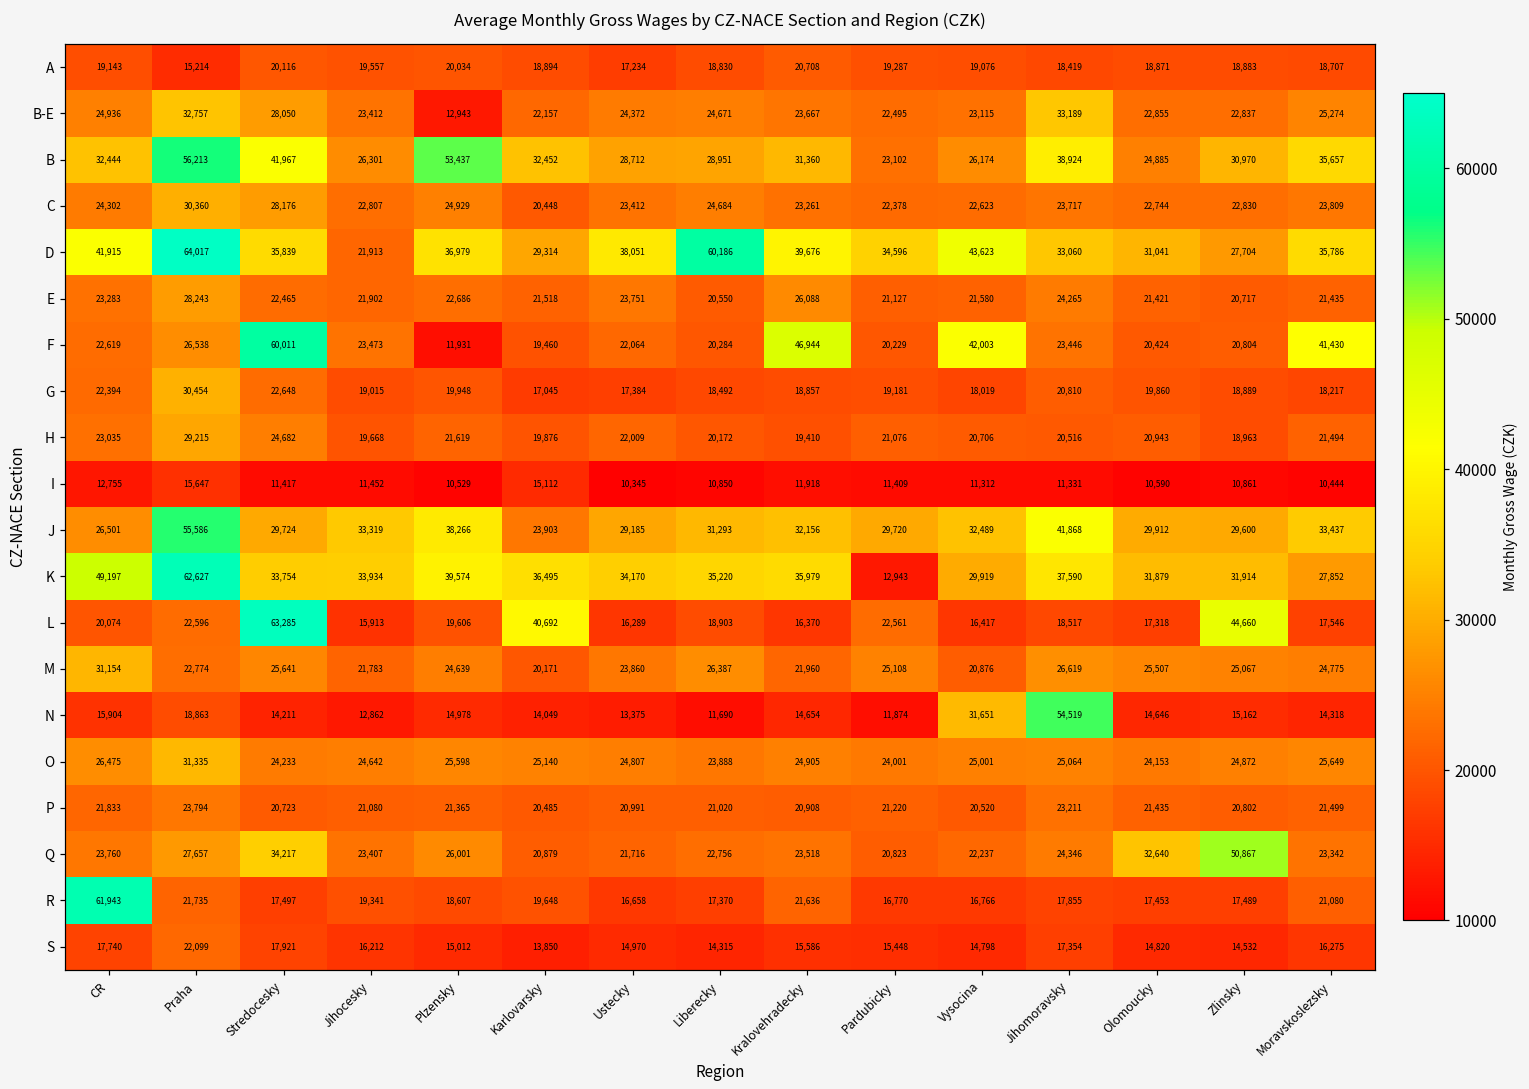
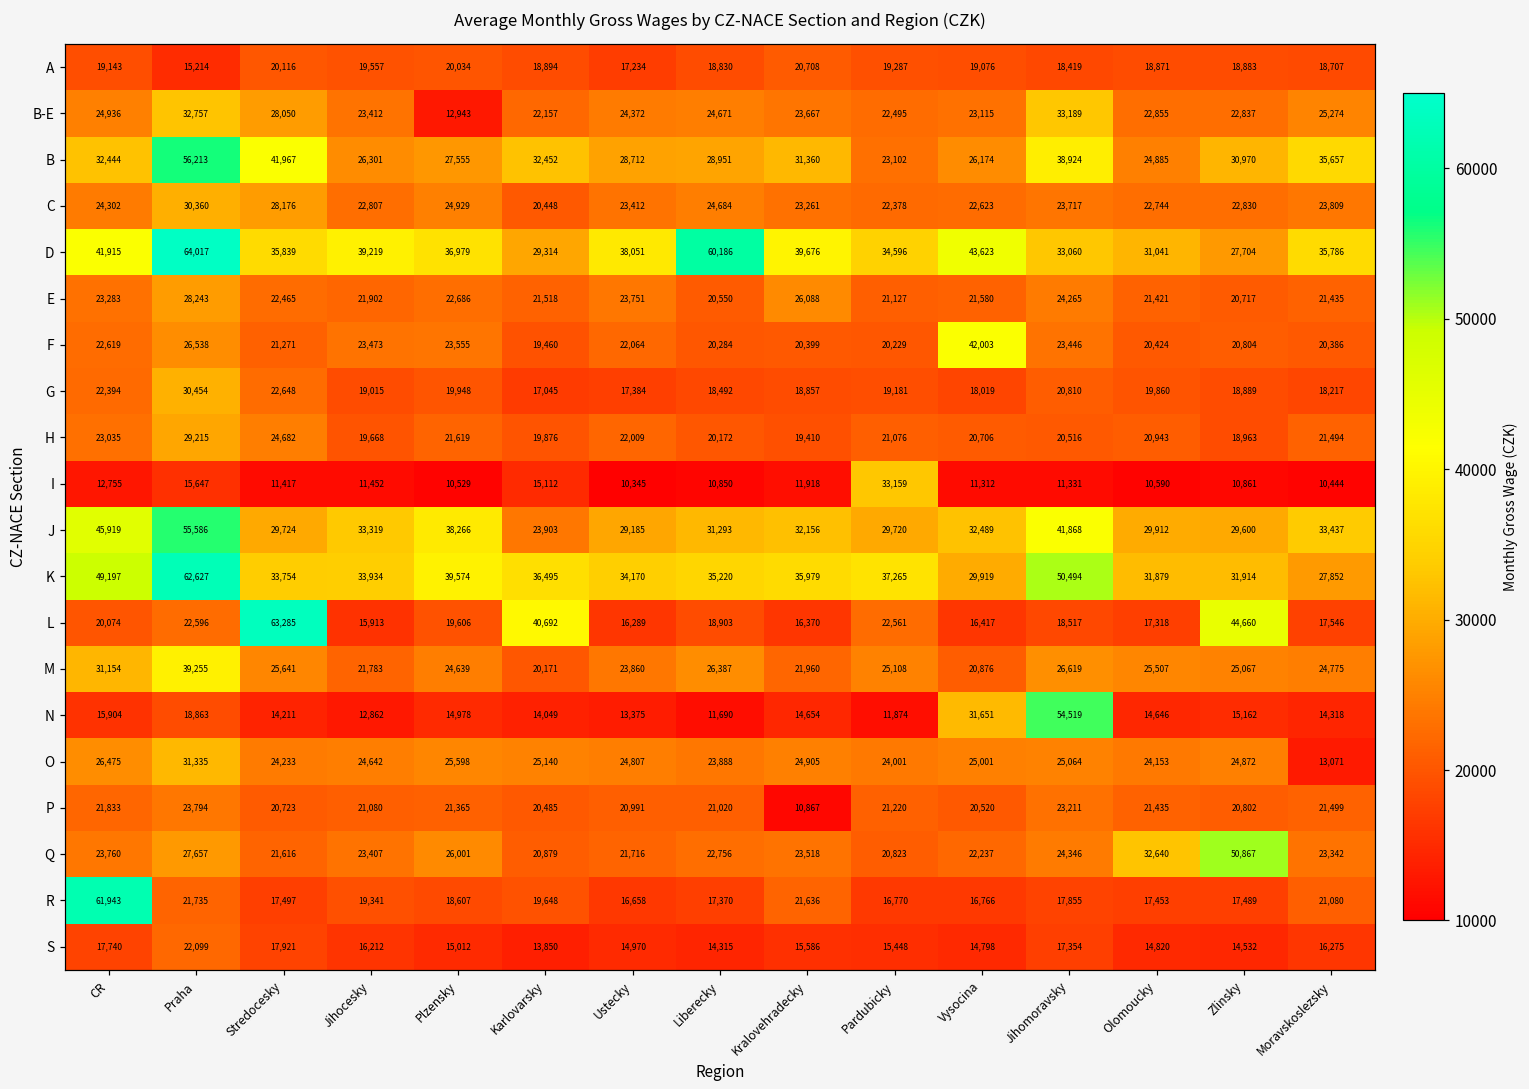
  {
    "B": {
      "CR": "32,444",
      "Praha": "56,213",
      "Stredocesky": "41,967",
      "Jihocesky": "26,301",
-     "Plzensky": "53,437",
+     "Plzensky": "27,555",
      "Karlovarsky": "32,452",
      "Ustecky": "28,712",
      "Liberecky": "28,951",
      "Kralovehradecky": "31,360",
      "Pardubicky": "23,102",
      "Vysocina": "26,174",
      "Jihomoravsky": "38,924",
      "Olomoucky": "24,885",
      "Zlinsky": "30,970",
      "Moravskoslezsky": "35,657"
    },
    "D": {
      "CR": "41,915",
      "Praha": "64,017",
      "Stredocesky": "35,839",
-     "Jihocesky": "21,913",
+     "Jihocesky": "39,219",
      "Plzensky": "36,979",
      "Karlovarsky": "29,314",
      "Ustecky": "38,051",
      "Liberecky": "60,186",
      "Kralovehradecky": "39,676",
      "Pardubicky": "34,596",
      "Vysocina": "43,623",
      "Jihomoravsky": "33,060",
      "Olomoucky": "31,041",
      "Zlinsky": "27,704",
      "Moravskoslezsky": "35,786"
    },
    "F": {
      "CR": "22,619",
      "Praha": "26,538",
-     "Stredocesky": "60,011",
+     "Stredocesky": "21,271",
      "Jihocesky": "23,473",
-     "Plzensky": "11,931",
+     "Plzensky": "23,555",
      "Karlovarsky": "19,460",
      "Ustecky": "22,064",
      "Liberecky": "20,284",
-     "Kralovehradecky": "46,944",
+     "Kralovehradecky": "20,399",
      "Pardubicky": "20,229",
      "Vysocina": "42,003",
      "Jihomoravsky": "23,446",
      "Olomoucky": "20,424",
      "Zlinsky": "20,804",
-     "Moravskoslezsky": "41,430"
+     "Moravskoslezsky": "20,386"
    },
    "I": {
      "CR": "12,755",
      "Praha": "15,647",
      "Stredocesky": "11,417",
      "Jihocesky": "11,452",
      "Plzensky": "10,529",
      "Karlovarsky": "15,112",
      "Ustecky": "10,345",
      "Liberecky": "10,850",
      "Kralovehradecky": "11,918",
-     "Pardubicky": "11,409",
+     "Pardubicky": "33,159",
      "Vysocina": "11,312",
      "Jihomoravsky": "11,331",
      "Olomoucky": "10,590",
      "Zlinsky": "10,861",
      "Moravskoslezsky": "10,444"
    },
    "J": {
-     "CR": "26,501",
+     "CR": "45,919",
      "Praha": "55,586",
      "Stredocesky": "29,724",
      "Jihocesky": "33,319",
      "Plzensky": "38,266",
      "Karlovarsky": "23,903",
      "Ustecky": "29,185",
      "Liberecky": "31,293",
      "Kralovehradecky": "32,156",
      "Pardubicky": "29,720",
      "Vysocina": "32,489",
      "Jihomoravsky": "41,868",
      "Olomoucky": "29,912",
      "Zlinsky": "29,600",
      "Moravskoslezsky": "33,437"
    },
    "K": {
      "CR": "49,197",
      "Praha": "62,627",
      "Stredocesky": "33,754",
      "Jihocesky": "33,934",
      "Plzensky": "39,574",
      "Karlovarsky": "36,495",
      "Ustecky": "34,170",
      "Liberecky": "35,220",
      "Kralovehradecky": "35,979",
-     "Pardubicky": "12,943",
+     "Pardubicky": "37,265",
      "Vysocina": "29,919",
-     "Jihomoravsky": "37,590",
+     "Jihomoravsky": "50,494",
      "Olomoucky": "31,879",
      "Zlinsky": "31,914",
      "Moravskoslezsky": "27,852"
    },
    "M": {
      "CR": "31,154",
-     "Praha": "22,774",
+     "Praha": "39,255",
      "Stredocesky": "25,641",
      "Jihocesky": "21,783",
      "Plzensky": "24,639",
      "Karlovarsky": "20,171",
      "Ustecky": "23,860",
      "Liberecky": "26,387",
      "Kralovehradecky": "21,960",
      "Pardubicky": "25,108",
      "Vysocina": "20,876",
      "Jihomoravsky": "26,619",
      "Olomoucky": "25,507",
      "Zlinsky": "25,067",
      "Moravskoslezsky": "24,775"
    },
    "O": {
      "CR": "26,475",
      "Praha": "31,335",
      "Stredocesky": "24,233",
      "Jihocesky": "24,642",
      "Plzensky": "25,598",
      "Karlovarsky": "25,140",
      "Ustecky": "24,807",
      "Liberecky": "23,888",
      "Kralovehradecky": "24,905",
      "Pardubicky": "24,001",
      "Vysocina": "25,001",
      "Jihomoravsky": "25,064",
      "Olomoucky": "24,153",
      "Zlinsky": "24,872",
-     "Moravskoslezsky": "25,649"
+     "Moravskoslezsky": "13,071"
    },
    "P": {
      "CR": "21,833",
      "Praha": "23,794",
      "Stredocesky": "20,723",
      "Jihocesky": "21,080",
      "Plzensky": "21,365",
      "Karlovarsky": "20,485",
      "Ustecky": "20,991",
      "Liberecky": "21,020",
-     "Kralovehradecky": "20,908",
+     "Kralovehradecky": "10,867",
      "Pardubicky": "21,220",
      "Vysocina": "20,520",
      "Jihomoravsky": "23,211",
      "Olomoucky": "21,435",
      "Zlinsky": "20,802",
      "Moravskoslezsky": "21,499"
    },
    "Q": {
      "CR": "23,760",
      "Praha": "27,657",
-     "Stredocesky": "34,217",
+     "Stredocesky": "21,616",
      "Jihocesky": "23,407",
      "Plzensky": "26,001",
      "Karlovarsky": "20,879",
      "Ustecky": "21,716",
      "Liberecky": "22,756",
      "Kralovehradecky": "23,518",
      "Pardubicky": "20,823",
      "Vysocina": "22,237",
      "Jihomoravsky": "24,346",
      "Olomoucky": "32,640",
      "Zlinsky": "50,867",
      "Moravskoslezsky": "23,342"
    }
  }
